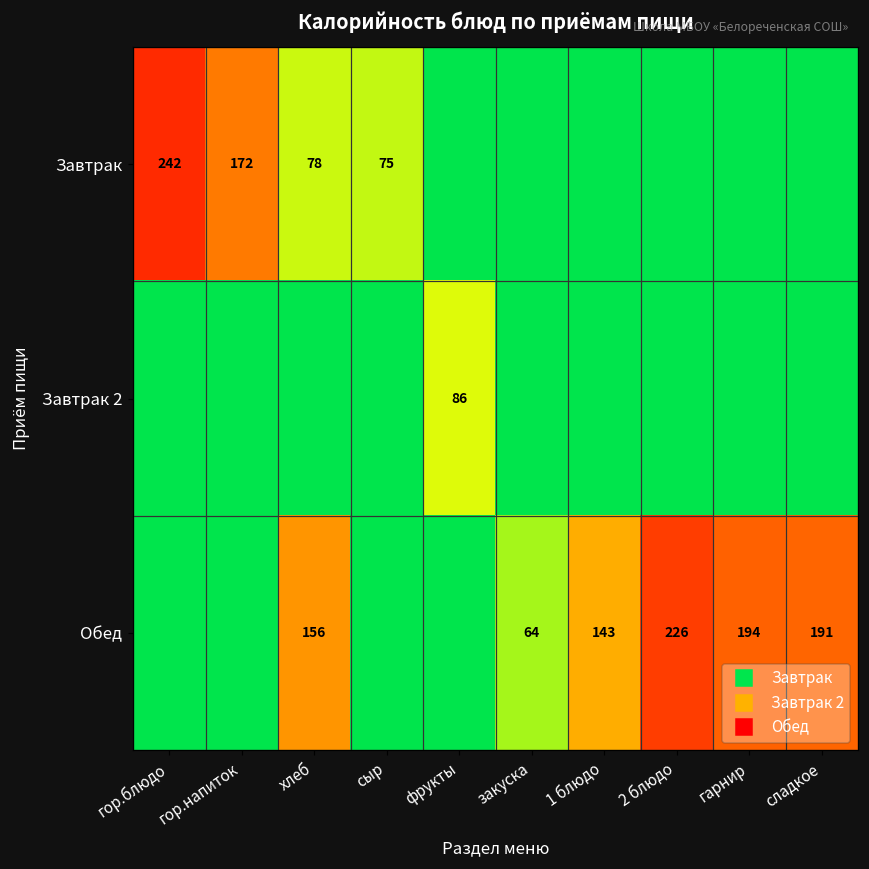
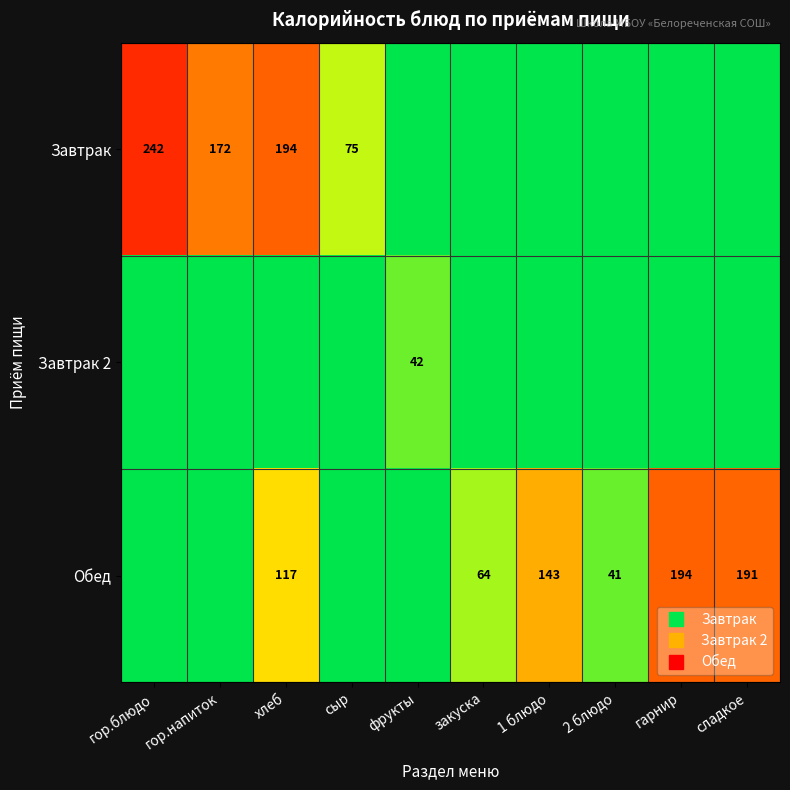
  {
    "Завтрак": {
      "гор.блюдо": 242,
      "гор.напиток": 172,
-     "хлеб": 78,
+     "хлеб": 194,
      "сыр": 75
    },
    "Завтрак 2": {
-     "фрукты": 86
+     "фрукты": 42
    },
    "Обед": {
-     "хлеб": 156,
+     "хлеб": 117,
      "закуска": 64,
      "1 блюдо": 143,
-     "2 блюдо": 226,
+     "2 блюдо": 41,
      "гарнир": 194,
      "сладкое": 191
    }
  }
